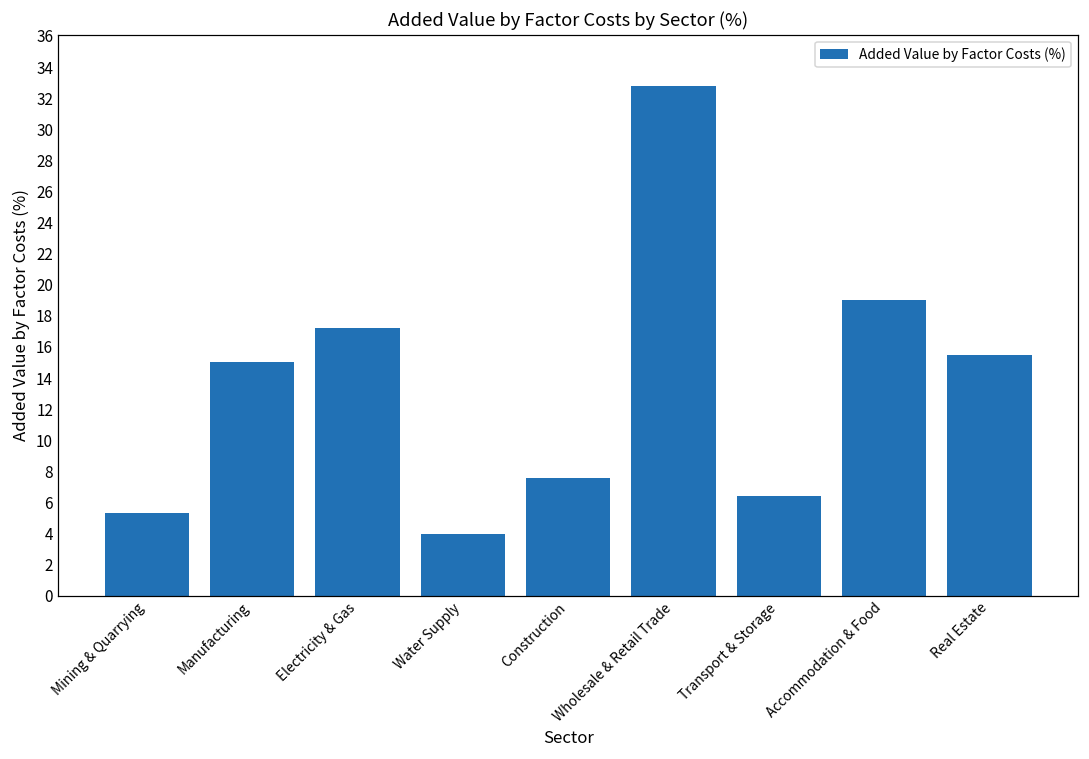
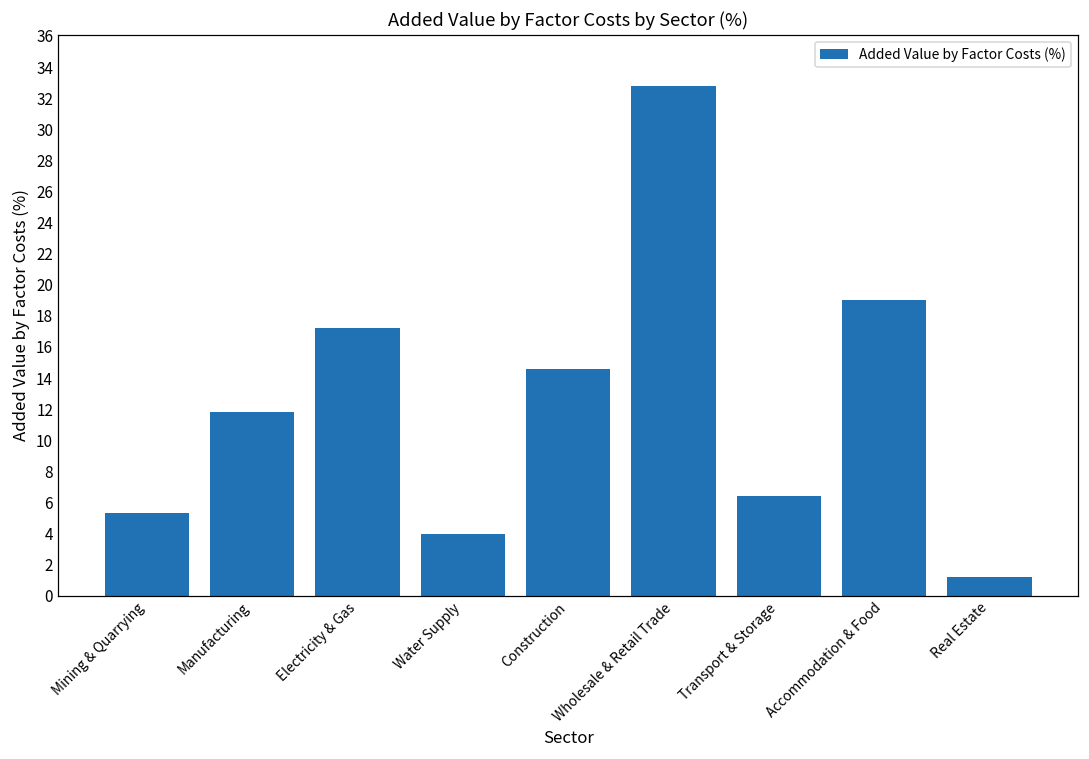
  {
    "Mining & Quarrying": 5.3,
-   "Manufacturing": 15.0,
+   "Manufacturing": 11.8,
    "Electricity & Gas": 17.2,
    "Water Supply": 4.0,
-   "Construction": 7.6,
+   "Construction": 14.6,
    "Wholesale & Retail Trade": 32.8,
    "Transport & Storage": 6.4,
    "Accommodation & Food": 19.0,
-   "Real Estate": 15.5
+   "Real Estate": 1.2
  }
